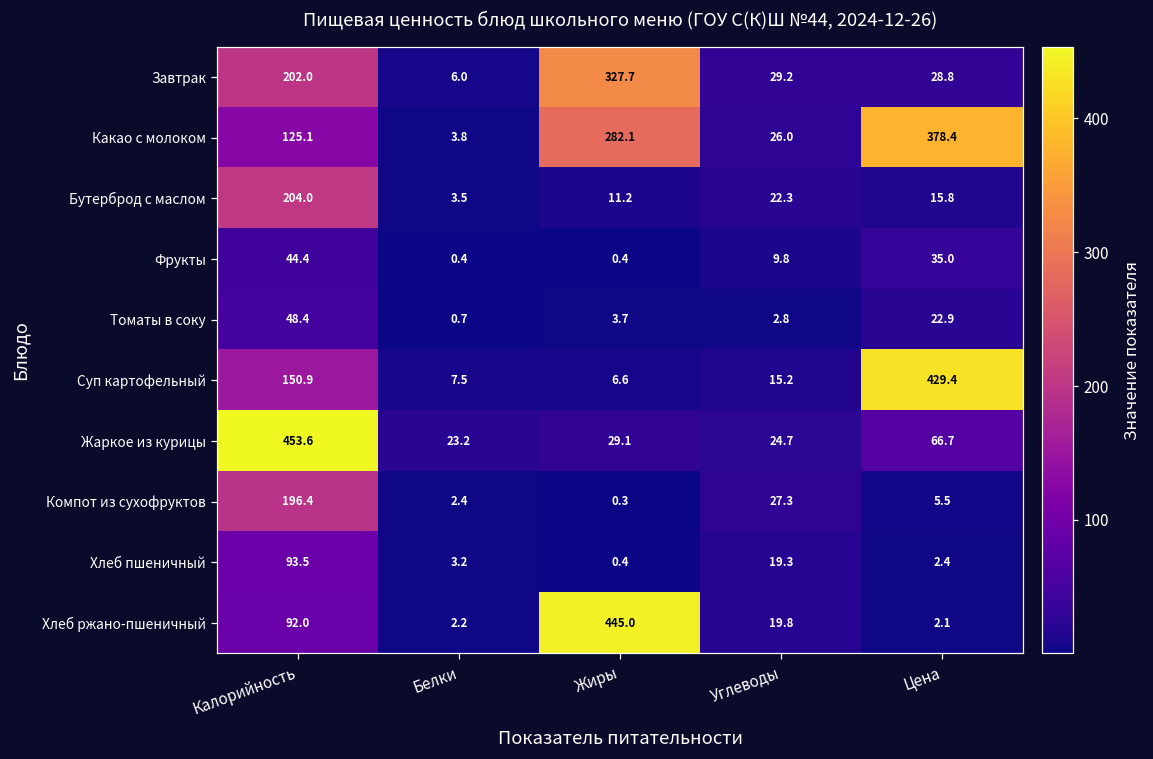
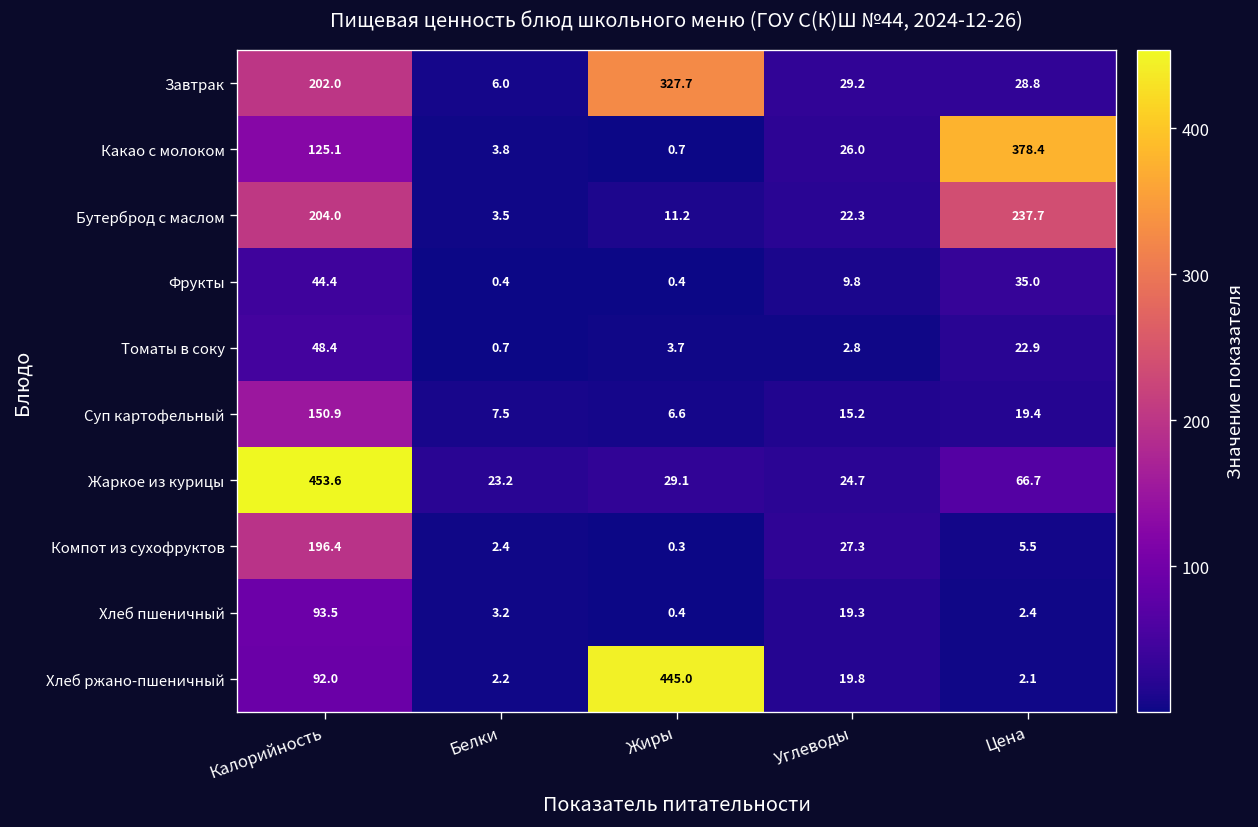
  {
    "Завтрак": {
      "Калорийность": 202.0,
      "Белки": 6.0,
      "Жиры": 327.7,
      "Углеводы": 29.2,
      "Цена": 28.8
    },
    "Какао с молоком": {
      "Калорийность": 125.1,
      "Белки": 3.8,
-     "Жиры": 282.1,
+     "Жиры": 0.7,
      "Углеводы": 26.0,
      "Цена": 378.4
    },
    "Бутерброд с маслом": {
      "Калорийность": 204.0,
      "Белки": 3.5,
      "Жиры": 11.2,
      "Углеводы": 22.3,
-     "Цена": 15.8
+     "Цена": 237.7
    },
    "Фрукты": {
      "Калорийность": 44.4,
      "Белки": 0.4,
      "Жиры": 0.4,
      "Углеводы": 9.8,
      "Цена": 35.0
    },
    "Томаты в соку": {
      "Калорийность": 48.4,
      "Белки": 0.7,
      "Жиры": 3.7,
      "Углеводы": 2.8,
      "Цена": 22.9
    },
    "Суп картофельный": {
      "Калорийность": 150.9,
      "Белки": 7.5,
      "Жиры": 6.6,
      "Углеводы": 15.2,
-     "Цена": 429.4
+     "Цена": 19.4
    },
    "Жаркое из курицы": {
      "Калорийность": 453.6,
      "Белки": 23.2,
      "Жиры": 29.1,
      "Углеводы": 24.7,
      "Цена": 66.7
    },
    "Компот из сухофруктов": {
      "Калорийность": 196.4,
      "Белки": 2.4,
      "Жиры": 0.3,
      "Углеводы": 27.3,
      "Цена": 5.5
    },
    "Хлеб пшеничный": {
      "Калорийность": 93.5,
      "Белки": 3.2,
      "Жиры": 0.4,
      "Углеводы": 19.3,
      "Цена": 2.4
    },
    "Хлеб ржано-пшеничный": {
      "Калорийность": 92.0,
      "Белки": 2.2,
      "Жиры": 445.0,
      "Углеводы": 19.8,
      "Цена": 2.1
    }
  }
